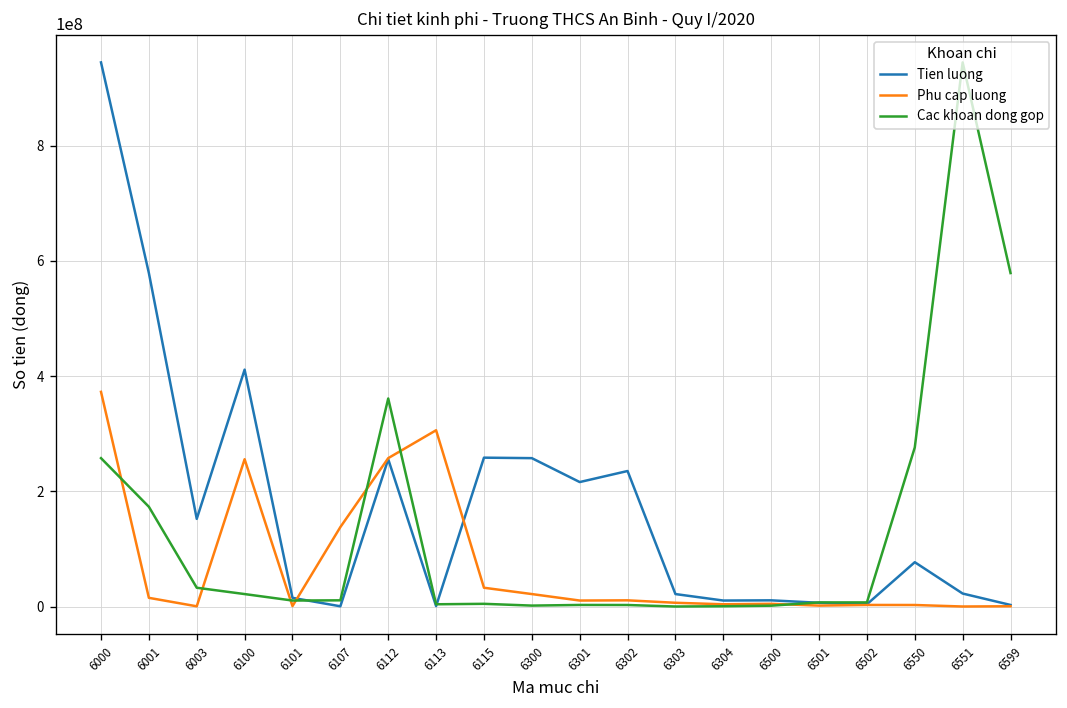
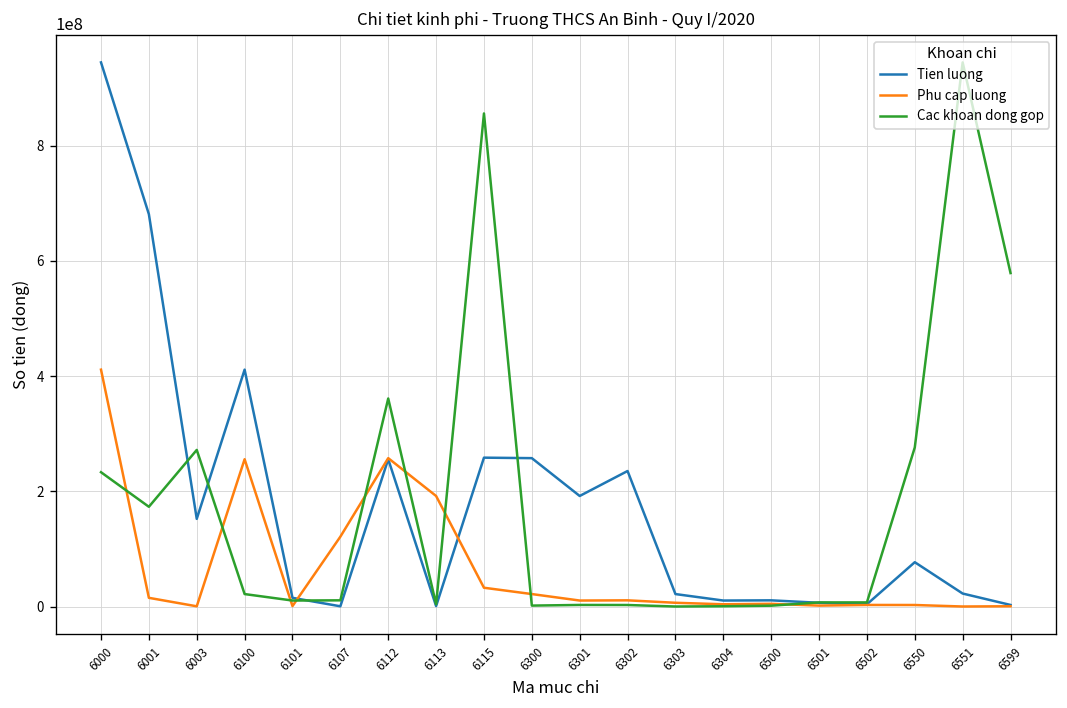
  {
    "Tien luong": {
      "6000": 940000000,
-     "6001": 580000000,
+     "6001": 680000000,
      "6003": 150000000,
      "6100": 410000000,
      "6107": 0,
      "6115": 260000000,
      "6300": 260000000,
-     "6301": 220000000,
+     "6301": 190000000,
      "6302": 240000000,
      "6303": 20000000,
      "6304": 10000000,
      "6500": 10000000,
      "6550": 80000000,
      "6551": 20000000
    },
    "Phu cap luong": {
-     "6000": 370000000,
+     "6000": 410000000,
      "6001": 20000000,
      "6003": 0,
      "6100": 260000000,
      "6101": 0,
-     "6107": 140000000,
-     "6113": 310000000,
+     "6107": 120000000,
+     "6113": 190000000,
      "6115": 30000000,
      "6300": 20000000,
      "6301": 10000000,
      "6302": 10000000,
      "6303": 10000000,
      "6550": 0,
      "6551": 0
    },
    "Cac khoan dong gop": {
-     "6000": 260000000,
+     "6000": 230000000,
      "6001": 170000000,
-     "6003": 30000000,
+     "6003": 270000000,
      "6100": 20000000,
      "6107": 10000000,
      "6112": 360000000,
-     "6115": 10000000,
+     "6115": 860000000,
      "6300": 0,
      "6301": 0,
      "6302": 0,
      "6303": 0,
      "6550": 280000000,
      "6599": 580000000
    }
  }
